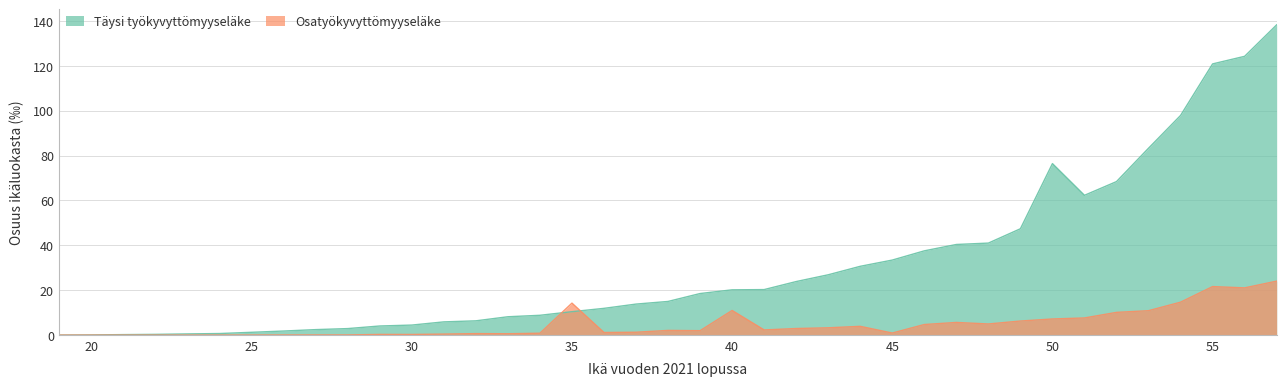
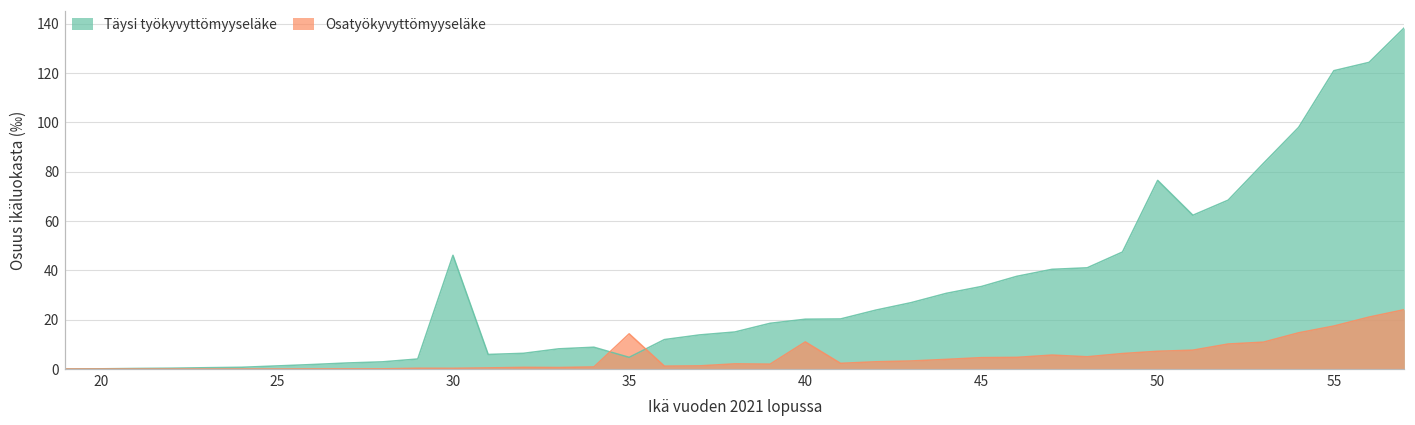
  {
    "Täysi työkyvyttömyyseläke": {
      "25": 1,
-     "30": 4,
-     "35": 10,
+     "30": 46,
+     "35": 5,
      "40": 20,
      "45": 33,
      "50": 76,
      "55": 121
    },
    "Osatyökyvyttömyyseläke": {
      "25": 0,
      "30": 0,
      "35": 14,
      "40": 11,
-     "45": 1,
+     "45": 5,
      "50": 7,
-     "55": 22
+     "55": 17
    }
  }
